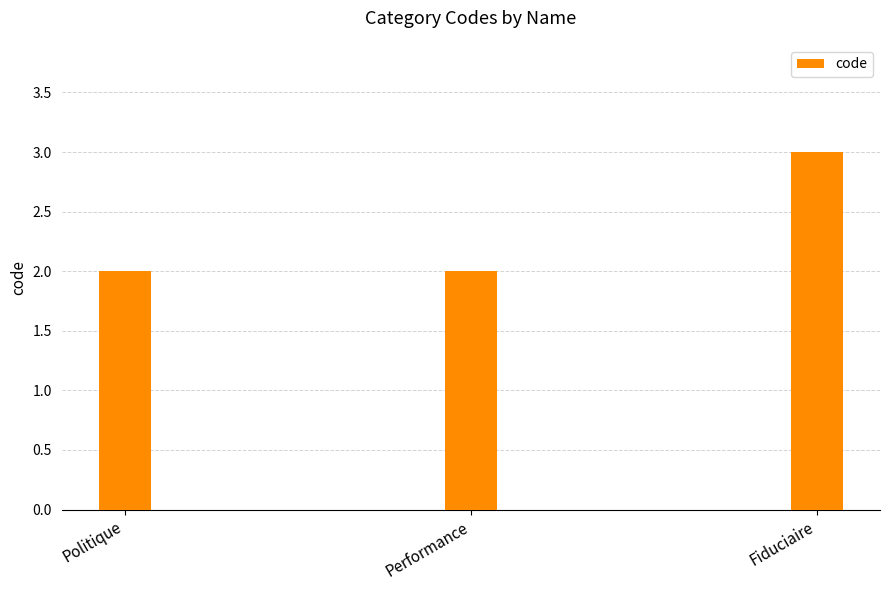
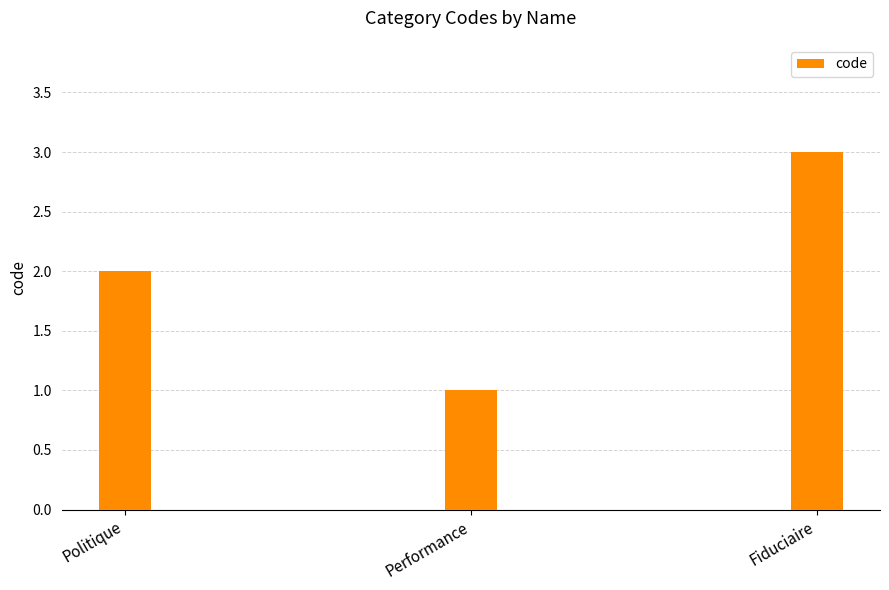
  {
    "Politique": 2,
-   "Performance": 2,
+   "Performance": 1,
    "Fiduciaire": 3
  }
